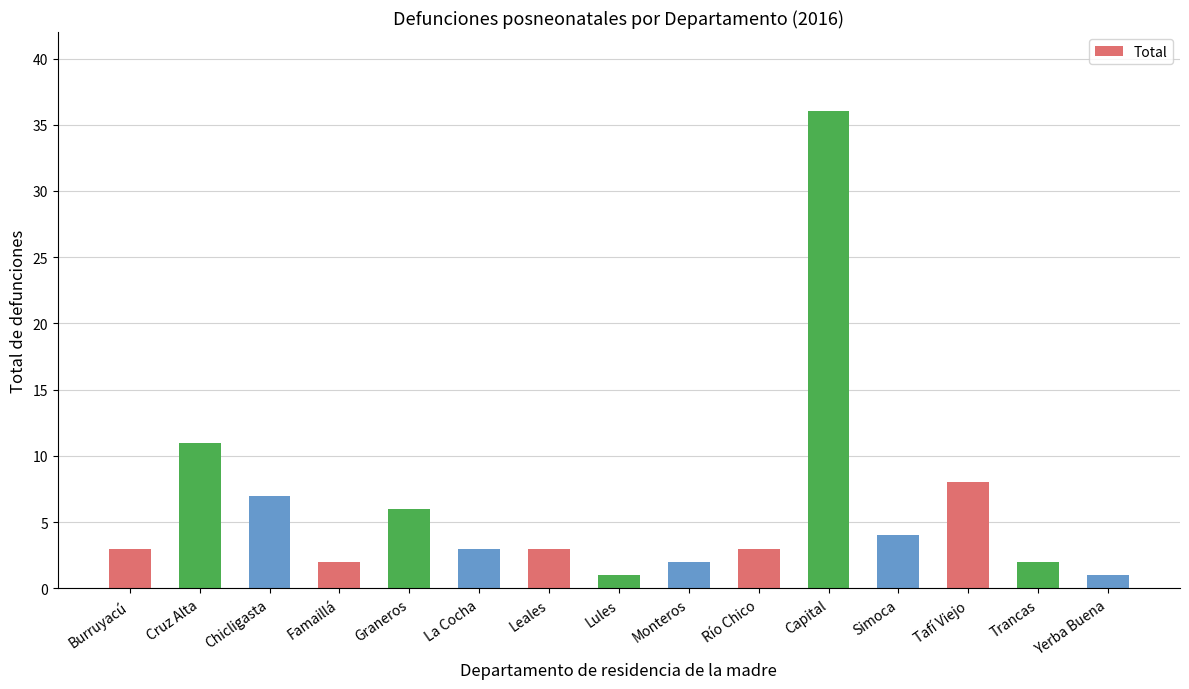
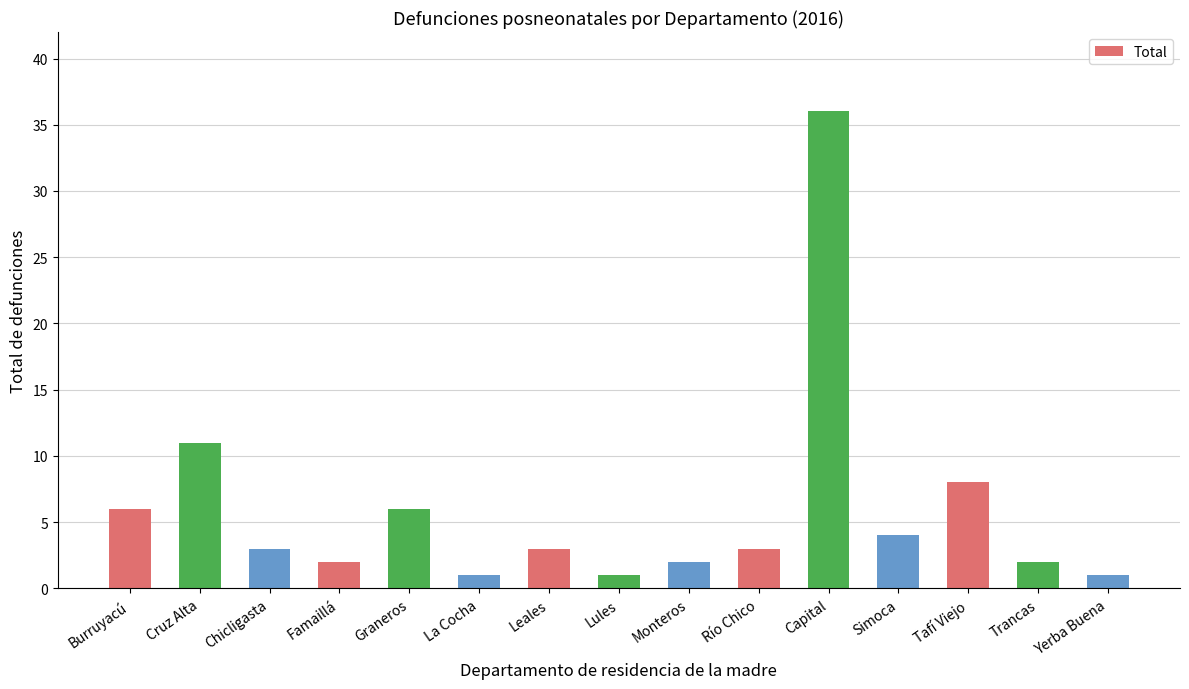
  {
-   "Burruyacú": 3,
+   "Burruyacú": 6,
    "Cruz Alta": 11,
-   "Chicligasta": 7,
+   "Chicligasta": 3,
    "Famaillá": 2,
    "Graneros": 6,
-   "La Cocha": 3,
+   "La Cocha": 1,
    "Leales": 3,
    "Lules": 1,
    "Monteros": 2,
    "Río Chico": 3,
    "Capital": 36,
    "Simoca": 4,
    "Tafí Viejo": 8,
    "Trancas": 2,
    "Yerba Buena": 1
  }
